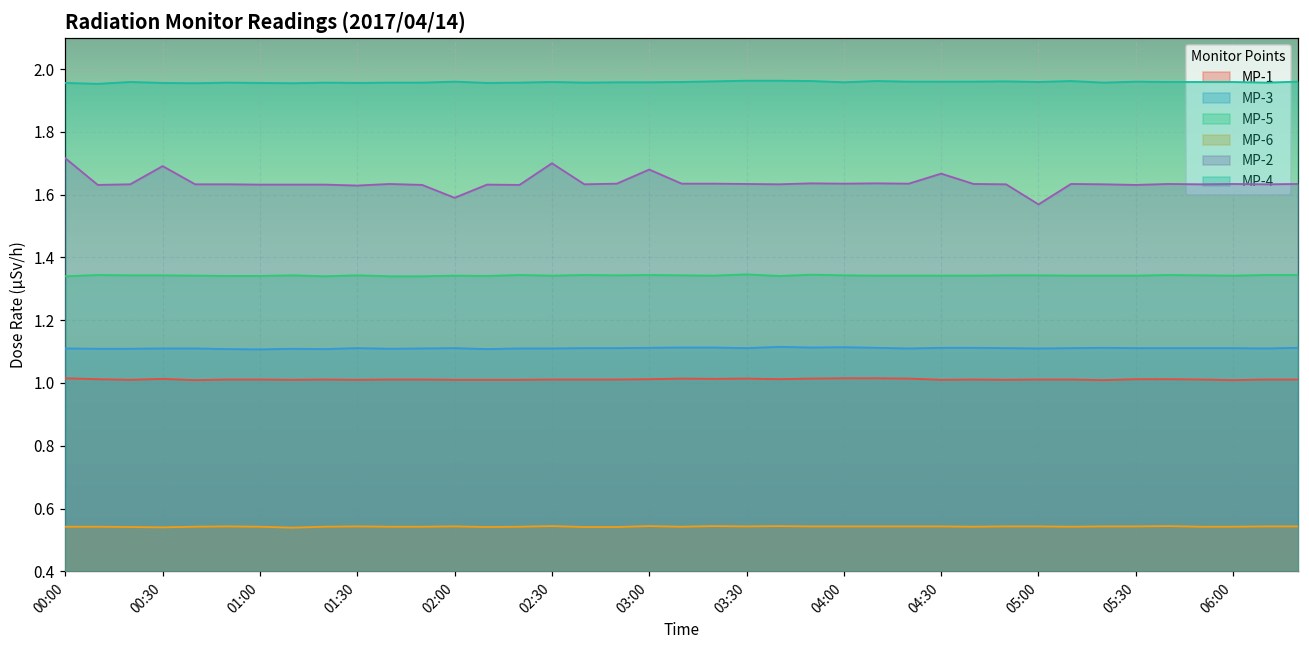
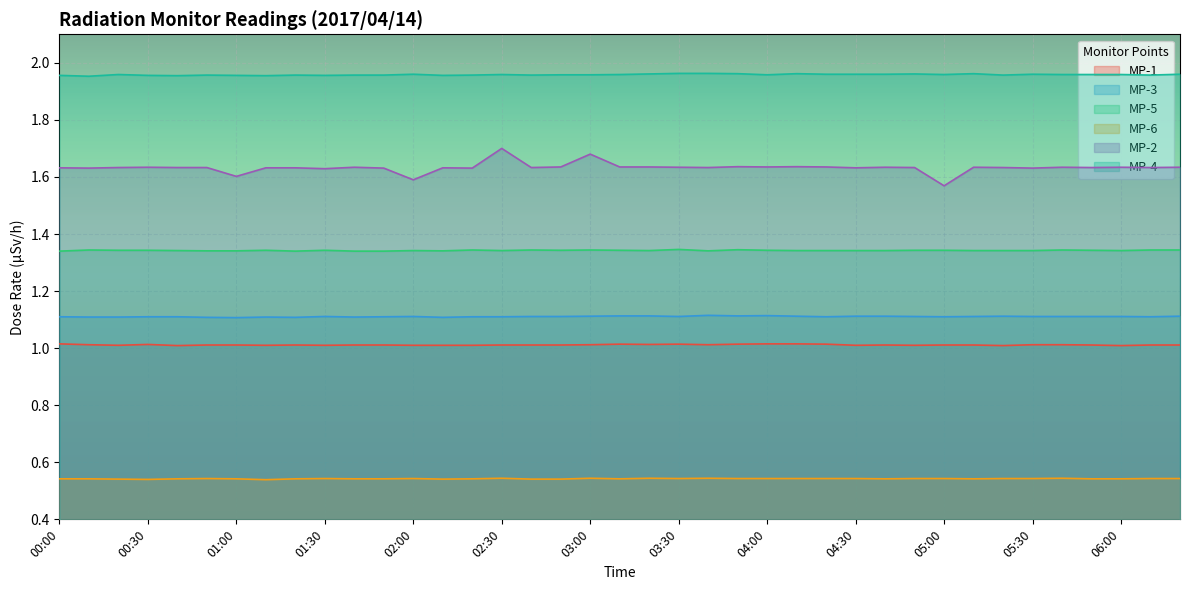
  {
    "MP-2": {
-     "00:00": 1.72,
-     "00:30": 1.69,
-     "01:00": 1.63,
+     "00:00": 1.63,
+     "00:30": 1.63,
+     "01:00": 1.60,
      "01:30": 1.63,
      "02:00": 1.59,
      "02:30": 1.70,
      "03:00": 1.68,
      "03:30": 1.63,
      "04:00": 1.64,
-     "04:30": 1.67,
+     "04:30": 1.63,
      "05:00": 1.57,
      "05:30": 1.63
    }
  }
